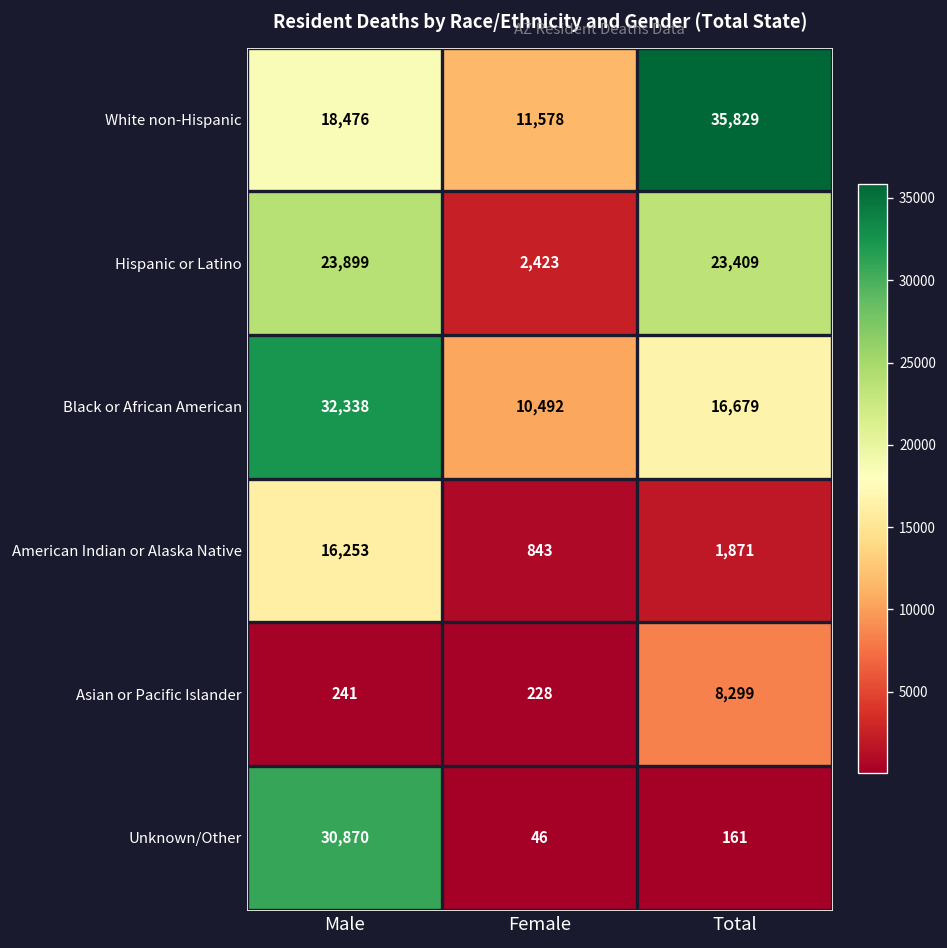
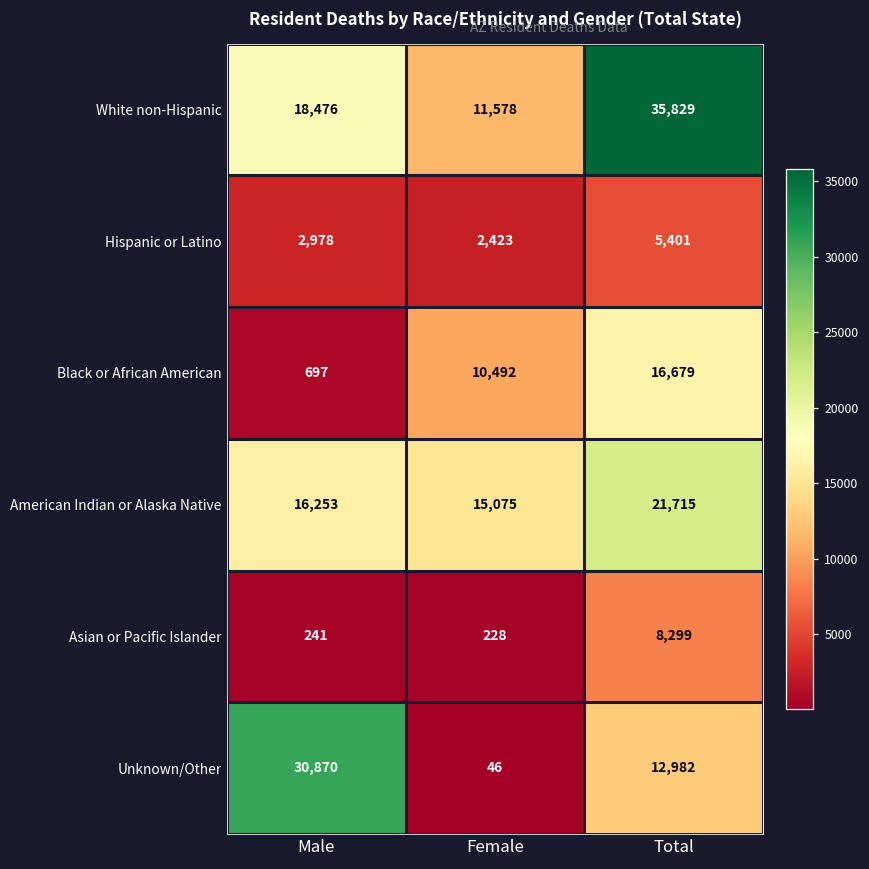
  {
    "White non-Hispanic": {
      "Male": "18,476",
      "Female": "11,578",
      "Total": "35,829"
    },
    "Hispanic or Latino": {
-     "Male": "23,899",
+     "Male": "2,978",
      "Female": "2,423",
-     "Total": "23,409"
+     "Total": "5,401"
    },
    "Black or African American": {
-     "Male": "32,338",
+     "Male": "697",
      "Female": "10,492",
      "Total": "16,679"
    },
    "American Indian or Alaska Native": {
      "Male": "16,253",
-     "Female": "843",
-     "Total": "1,871"
+     "Female": "15,075",
+     "Total": "21,715"
    },
    "Asian or Pacific Islander": {
      "Male": "241",
      "Female": "228",
      "Total": "8,299"
    },
    "Unknown/Other": {
      "Male": "30,870",
      "Female": "46",
-     "Total": "161"
+     "Total": "12,982"
    }
  }
